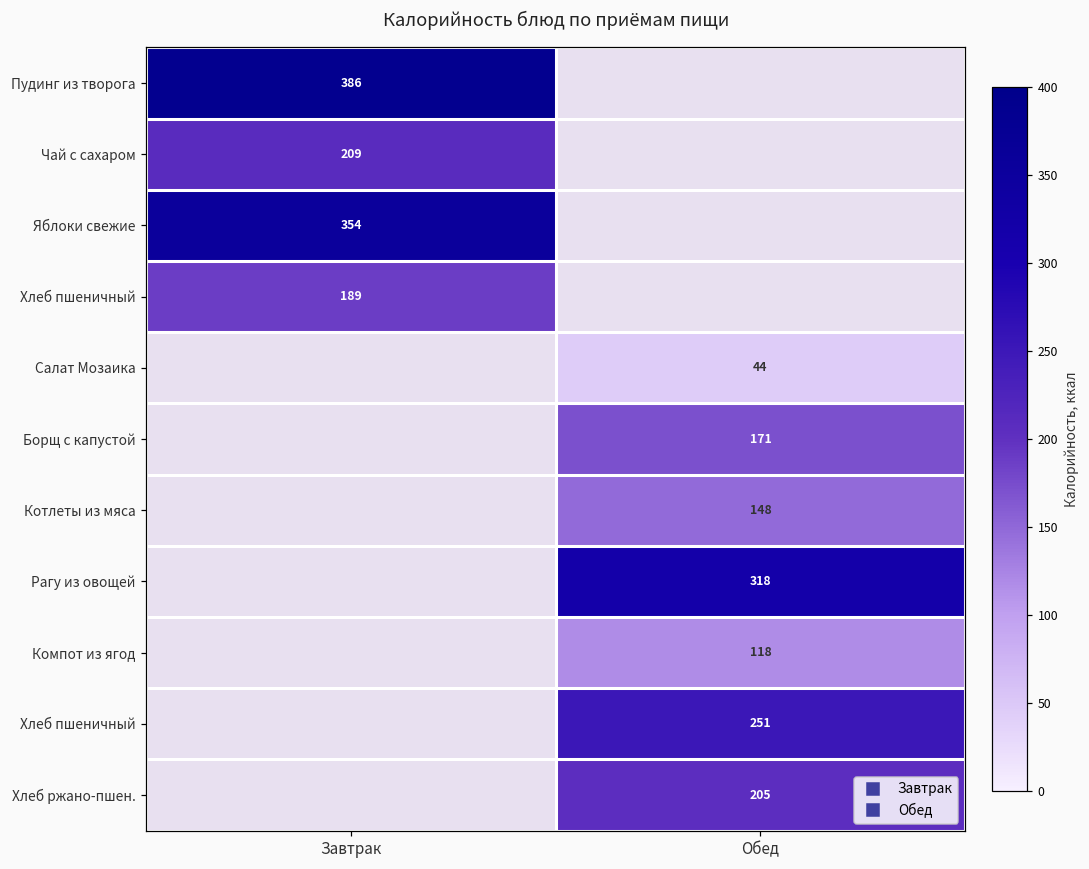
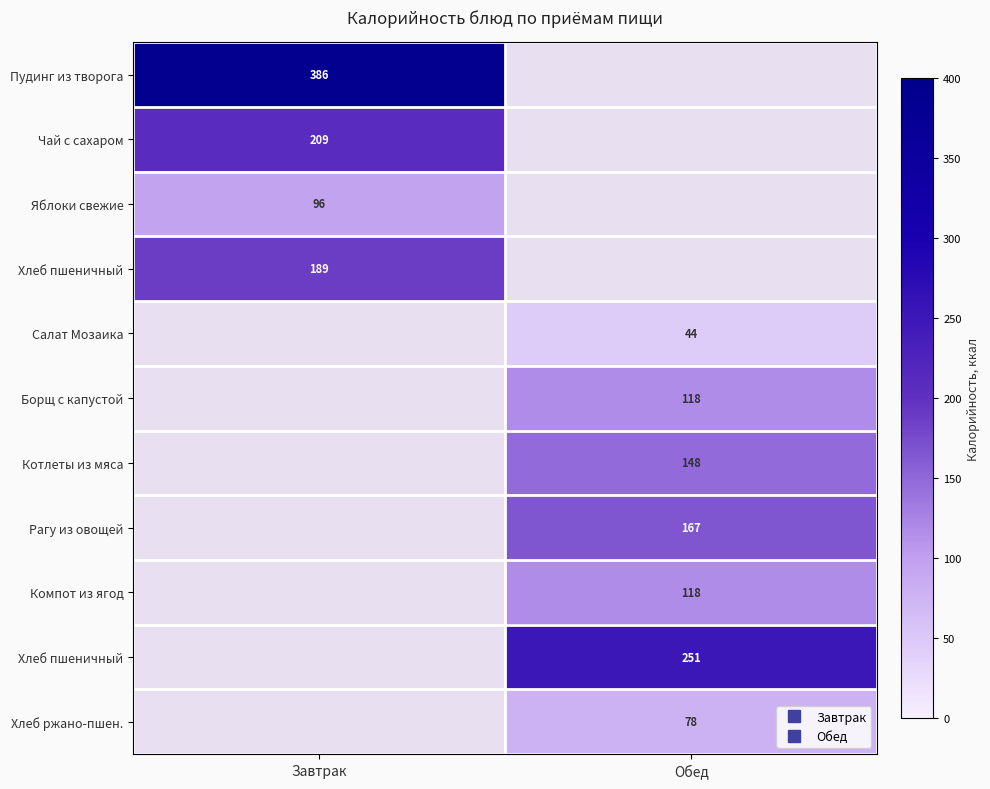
  {
    "Пудинг из творога": {
      "Завтрак": 386
    },
    "Чай с сахаром": {
      "Завтрак": 209
    },
    "Яблоки свежие": {
-     "Завтрак": 354
+     "Завтрак": 96
    },
    "Хлеб пшеничный": {
      "Завтрак": 189,
      "Обед": 251
    },
    "Салат Мозаика": {
      "Обед": 44
    },
    "Борщ с капустой": {
-     "Обед": 171
+     "Обед": 118
    },
    "Котлеты из мяса": {
      "Обед": 148
    },
    "Рагу из овощей": {
-     "Обед": 318
+     "Обед": 167
    },
    "Компот из ягод": {
      "Обед": 118
    },
    "Хлеб ржано-пшен.": {
-     "Обед": 205
+     "Обед": 78
    }
  }
